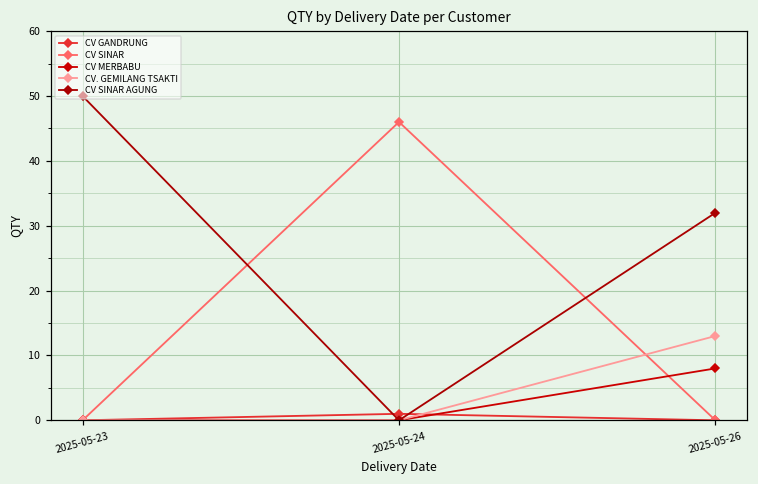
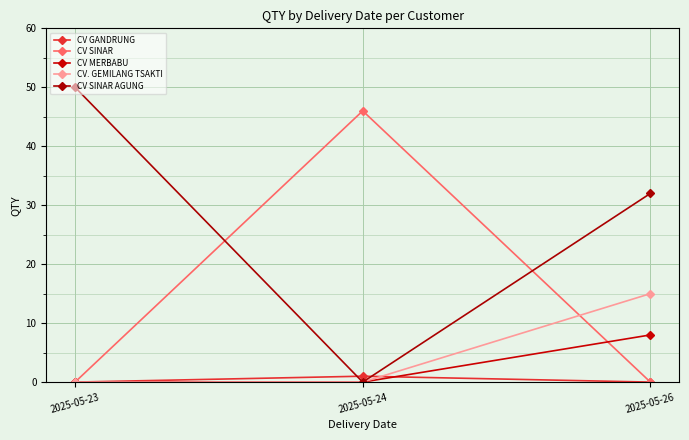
  {
    "CV GANDRUNG": {
      "2025-05-24": 1
    },
    "CV SINAR": {
      "2025-05-24": 46
    },
    "CV. GEMILANG TSAKTI": {
-     "2025-05-26": 13
+     "2025-05-26": 15
    }
  }
